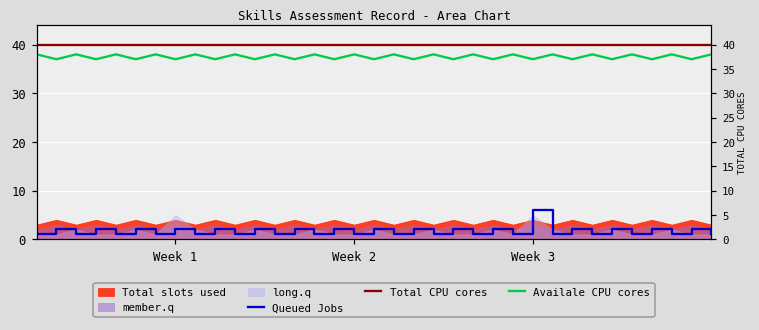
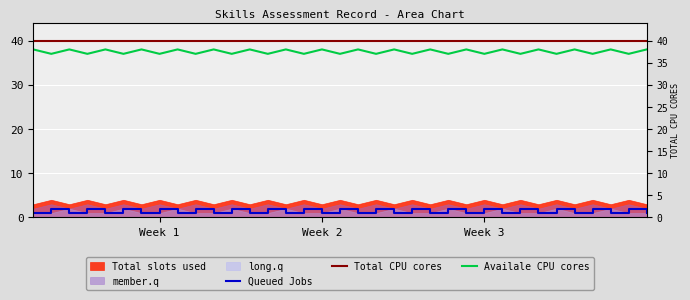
  {
    "Queued Jobs": {
      "Week 1": 2,
-     "Week 3": 6
+     "Week 3": 2
    },
    "Total slots used": {
      "Week 1": 4,
      "Week 2": 3,
      "Week 3": 4
    },
    "Total CPU cores": {
      "Week 1": 40,
      "Week 2": 40,
      "Week 3": 40
    },
    "member.q": {
      "Week 1": 3,
      "Week 2": 2,
      "Week 3": 3
    },
    "long.q": {
-     "Week 1": 5,
-     "Week 3": 5
+     "Week 1": 1,
+     "Week 3": 1
    },
    "Availale CPU cores": {
      "Week 1": 37,
      "Week 2": 38,
      "Week 3": 37
    }
  }
